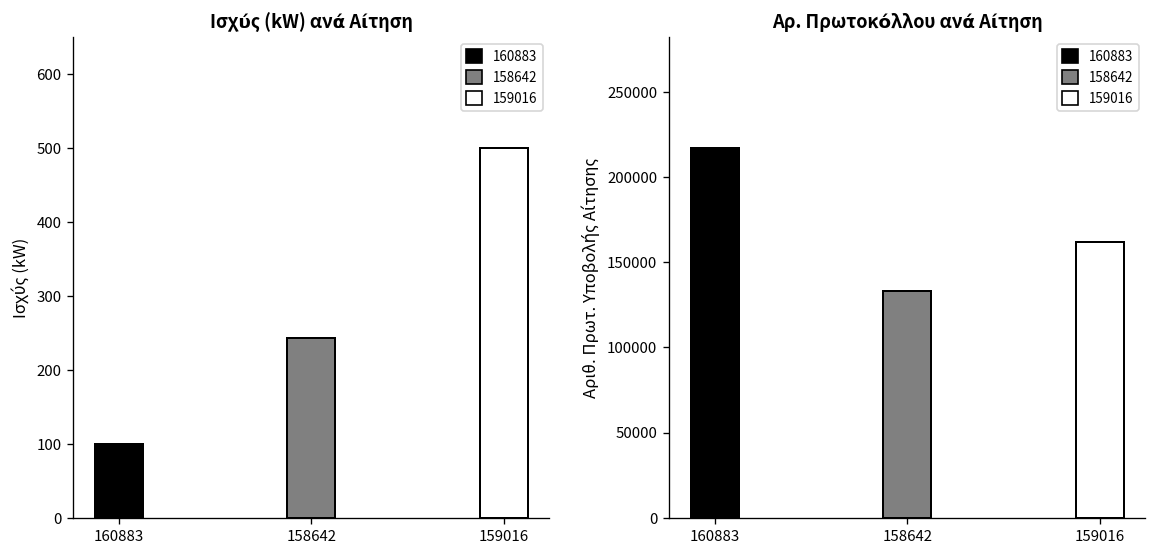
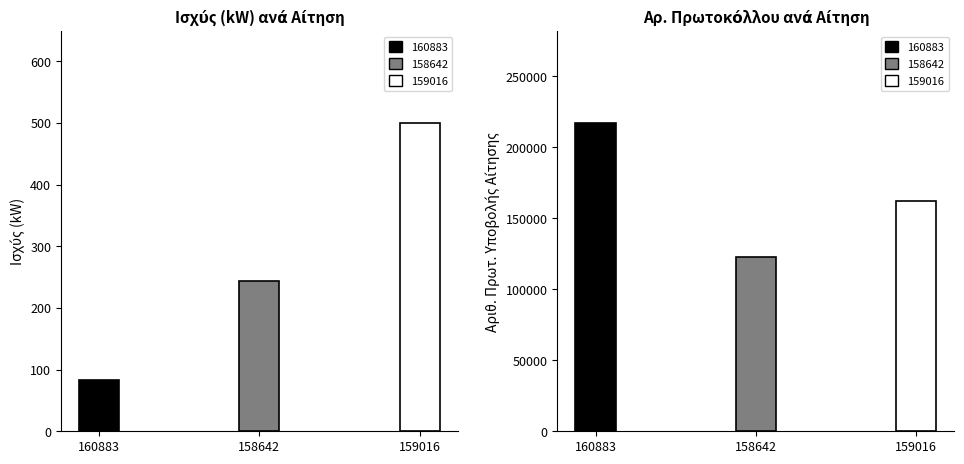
  {
    "Ισχύς (kW) ανά Αίτηση": {
-     "160883": 100,
+     "160883": 80,
      "158642": 240,
      "159016": 500
    },
    "Αρ. Πρωτοκόλλου ανά Αίτηση": {
      "160883": 217000,
-     "158642": 133000,
+     "158642": 123000,
      "159016": 162000
    }
  }
